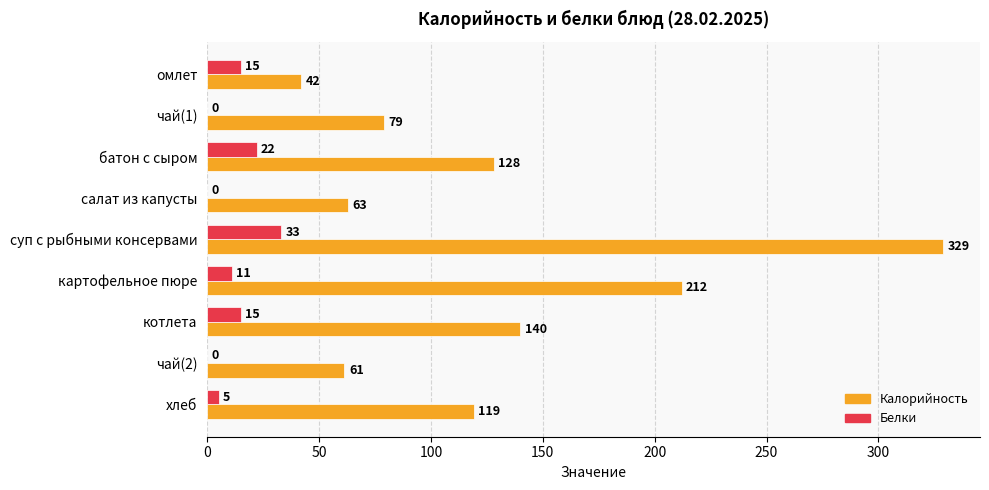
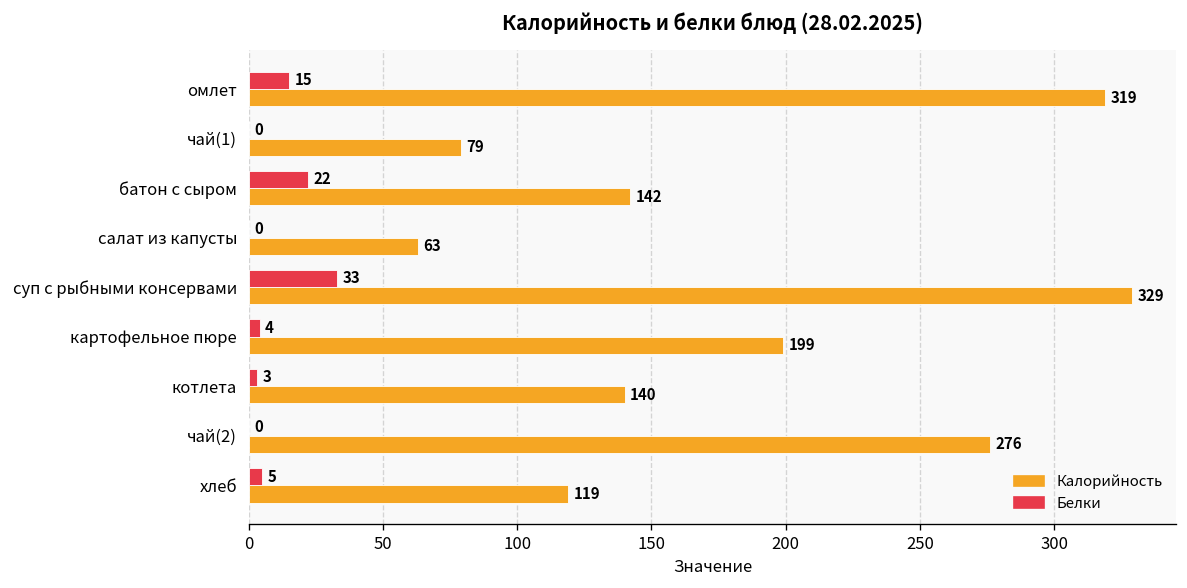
  {
    "Калорийность": {
-     "омлет": 42,
+     "омлет": 319,
      "чай(1)": 79,
-     "батон с сыром": 128,
+     "батон с сыром": 142,
      "салат из капусты": 63,
      "суп с рыбными консервами": 329,
-     "картофельное пюре": 212,
+     "картофельное пюре": 199,
      "котлета": 140,
-     "чай(2)": 61,
+     "чай(2)": 276,
      "хлеб": 119
    },
    "Белки": {
      "омлет": 15,
      "чай(1)": 0,
      "батон с сыром": 22,
      "салат из капусты": 0,
      "суп с рыбными консервами": 33,
-     "картофельное пюре": 11,
-     "котлета": 15,
+     "картофельное пюре": 4,
+     "котлета": 3,
      "чай(2)": 0,
      "хлеб": 5
    }
  }
